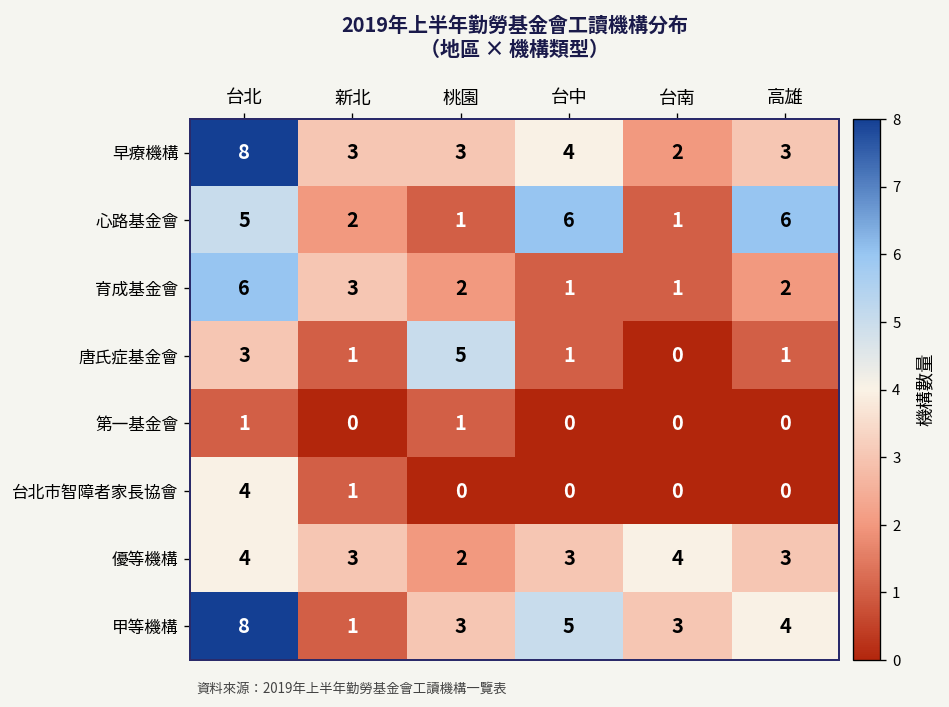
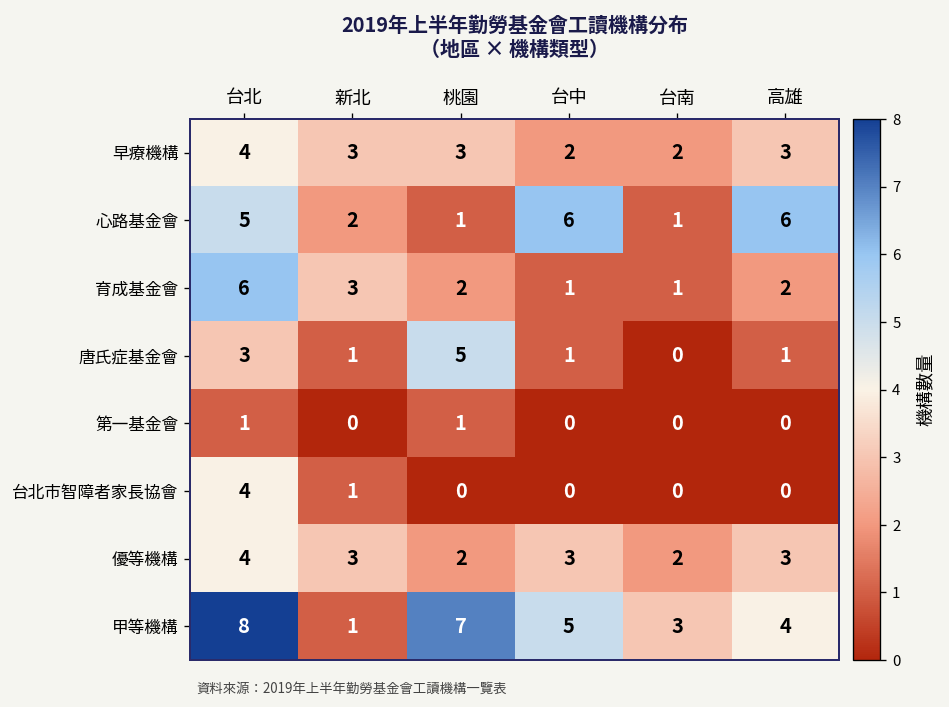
  {
    "早療機構": {
-     "台北": 8,
+     "台北": 4,
      "新北": 3,
      "桃園": 3,
-     "台中": 4,
+     "台中": 2,
      "台南": 2,
      "高雄": 3
    },
    "心路基金會": {
      "台北": 5,
      "新北": 2,
      "桃園": 1,
      "台中": 6,
      "台南": 1,
      "高雄": 6
    },
    "育成基金會": {
      "台北": 6,
      "新北": 3,
      "桃園": 2,
      "台中": 1,
      "台南": 1,
      "高雄": 2
    },
    "唐氏症基金會": {
      "台北": 3,
      "新北": 1,
      "桃園": 5,
      "台中": 1,
      "台南": 0,
      "高雄": 1
    },
    "第一基金會": {
      "台北": 1,
      "新北": 0,
      "桃園": 1,
      "台中": 0,
      "台南": 0,
      "高雄": 0
    },
    "台北市智障者家長協會": {
      "台北": 4,
      "新北": 1,
      "桃園": 0,
      "台中": 0,
      "台南": 0,
      "高雄": 0
    },
    "優等機構": {
      "台北": 4,
      "新北": 3,
      "桃園": 2,
      "台中": 3,
-     "台南": 4,
+     "台南": 2,
      "高雄": 3
    },
    "甲等機構": {
      "台北": 8,
      "新北": 1,
-     "桃園": 3,
+     "桃園": 7,
      "台中": 5,
      "台南": 3,
      "高雄": 4
    }
  }
